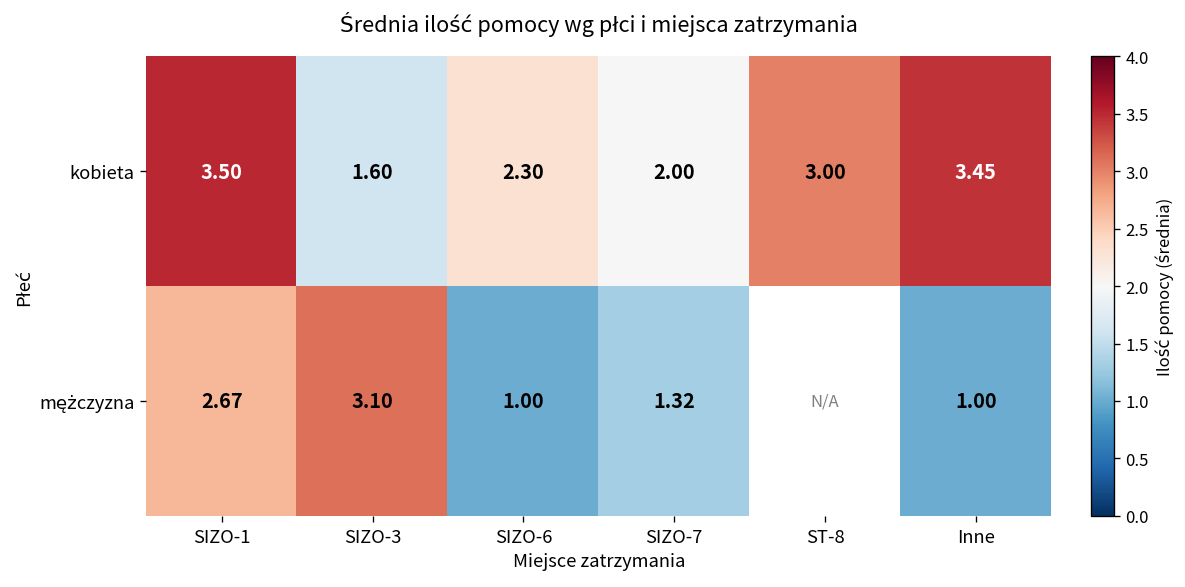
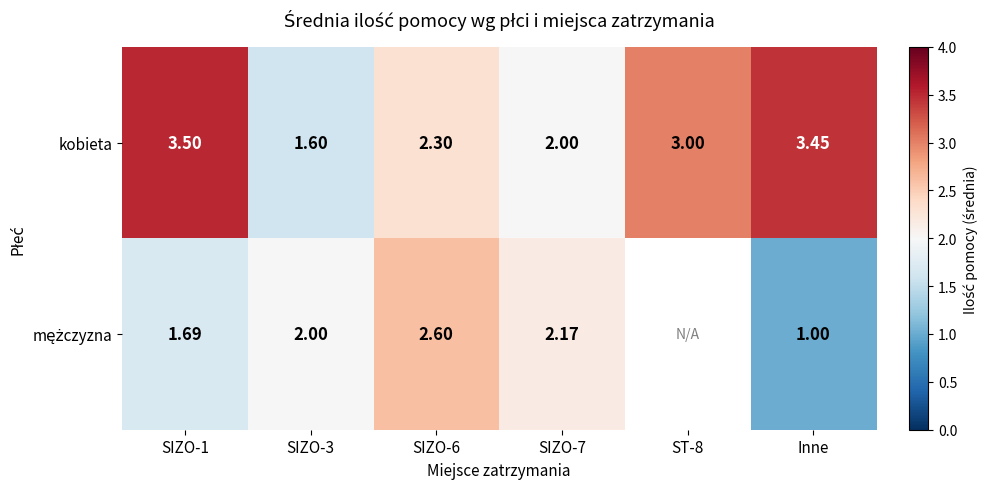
  {
    "kobieta": {
      "SIZO-1": 3.50,
      "SIZO-3": 1.60,
      "SIZO-6": 2.30,
      "SIZO-7": 2.00,
      "ST-8": 3.00,
      "Inne": 3.45
    },
    "mężczyzna": {
-     "SIZO-1": 2.67,
-     "SIZO-3": 3.10,
-     "SIZO-6": 1.00,
-     "SIZO-7": 1.32,
+     "SIZO-1": 1.69,
+     "SIZO-3": 2.00,
+     "SIZO-6": 2.60,
+     "SIZO-7": 2.17,
      "Inne": 1.00
    }
  }
